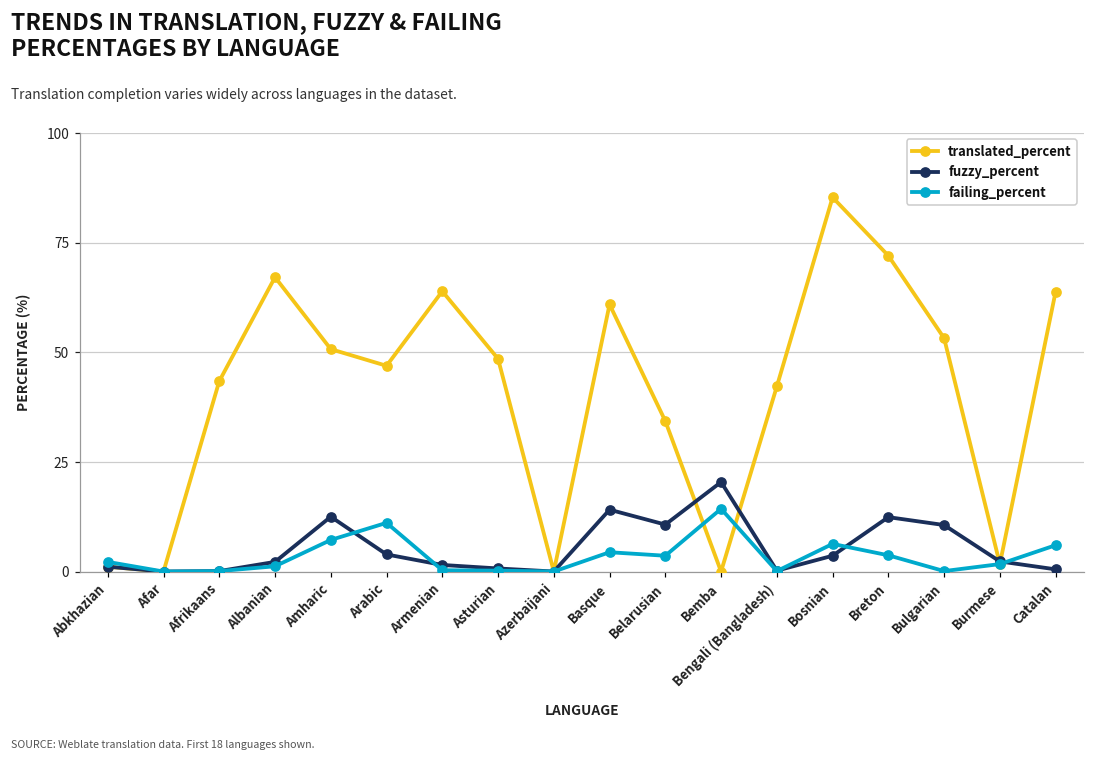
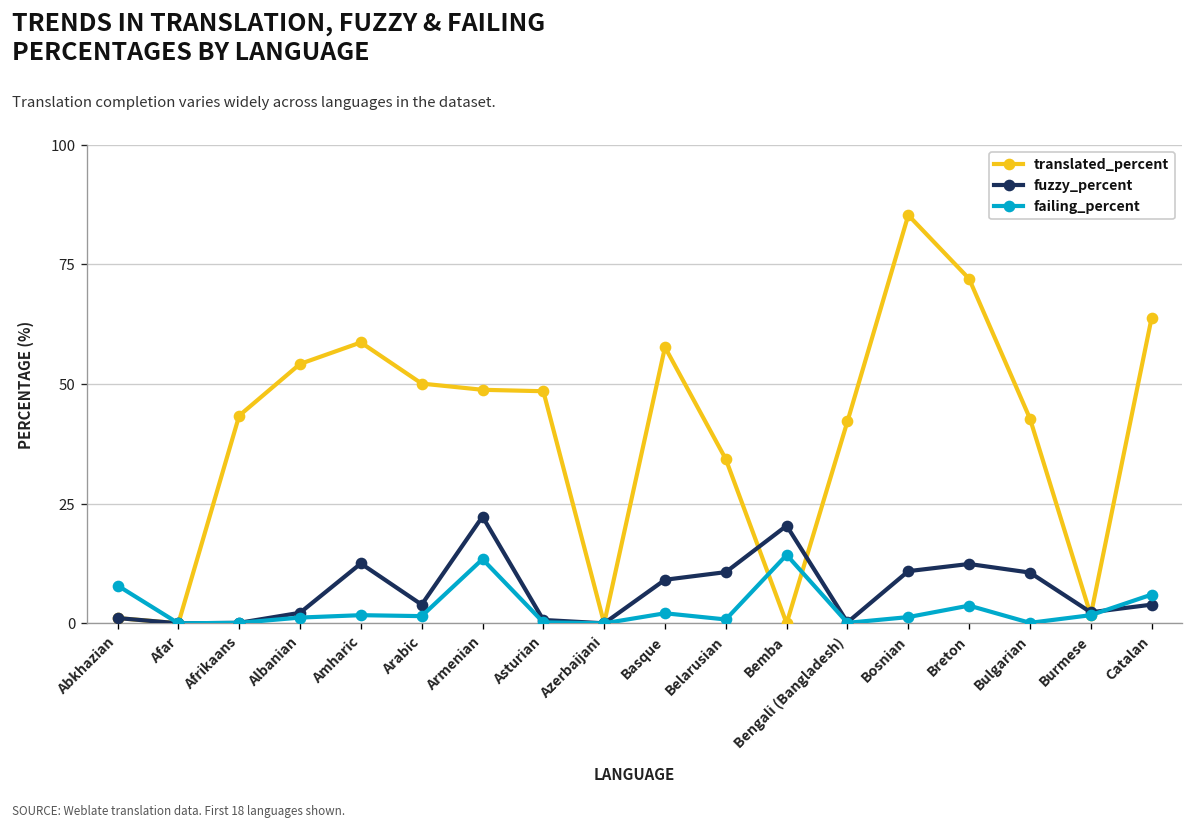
  {
    "translated_percent": {
      "Afrikaans": 43,
-     "Albanian": 67,
-     "Amharic": 51,
-     "Arabic": 47,
-     "Armenian": 64,
+     "Albanian": 54,
+     "Amharic": 59,
+     "Arabic": 50,
+     "Armenian": 49,
      "Asturian": 49,
-     "Basque": 61,
+     "Basque": 58,
      "Belarusian": 34,
      "Bemba": 0,
      "Bengali (Bangladesh)": 42,
      "Bosnian": 85,
      "Breton": 72,
-     "Bulgarian": 53,
+     "Bulgarian": 43,
      "Catalan": 64
    },
    "fuzzy_percent": {
      "Albanian": 2,
      "Amharic": 13,
      "Arabic": 4,
-     "Armenian": 2,
-     "Basque": 14,
+     "Armenian": 22,
+     "Basque": 9,
      "Belarusian": 11,
      "Bemba": 20,
-     "Bosnian": 4,
+     "Bosnian": 11,
      "Breton": 12,
      "Bulgarian": 11,
-     "Catalan": 1
+     "Catalan": 4
    },
    "failing_percent": {
-     "Abkhazian": 2,
+     "Abkhazian": 8,
      "Albanian": 1,
-     "Amharic": 7,
-     "Arabic": 11,
-     "Armenian": 0,
-     "Basque": 4,
-     "Belarusian": 4,
+     "Amharic": 2,
+     "Arabic": 2,
+     "Armenian": 13,
+     "Basque": 2,
+     "Belarusian": 1,
      "Bemba": 14,
-     "Bosnian": 6,
+     "Bosnian": 1,
      "Breton": 4,
      "Bulgarian": 0,
      "Catalan": 6
    }
  }
